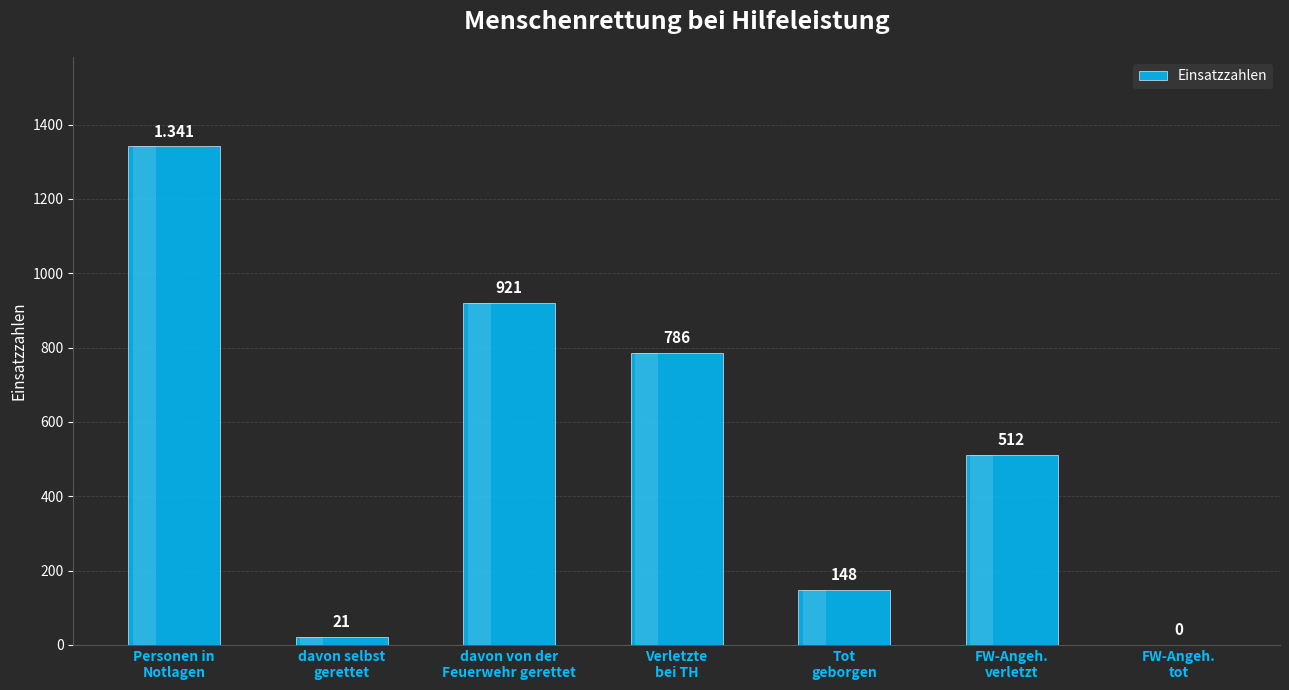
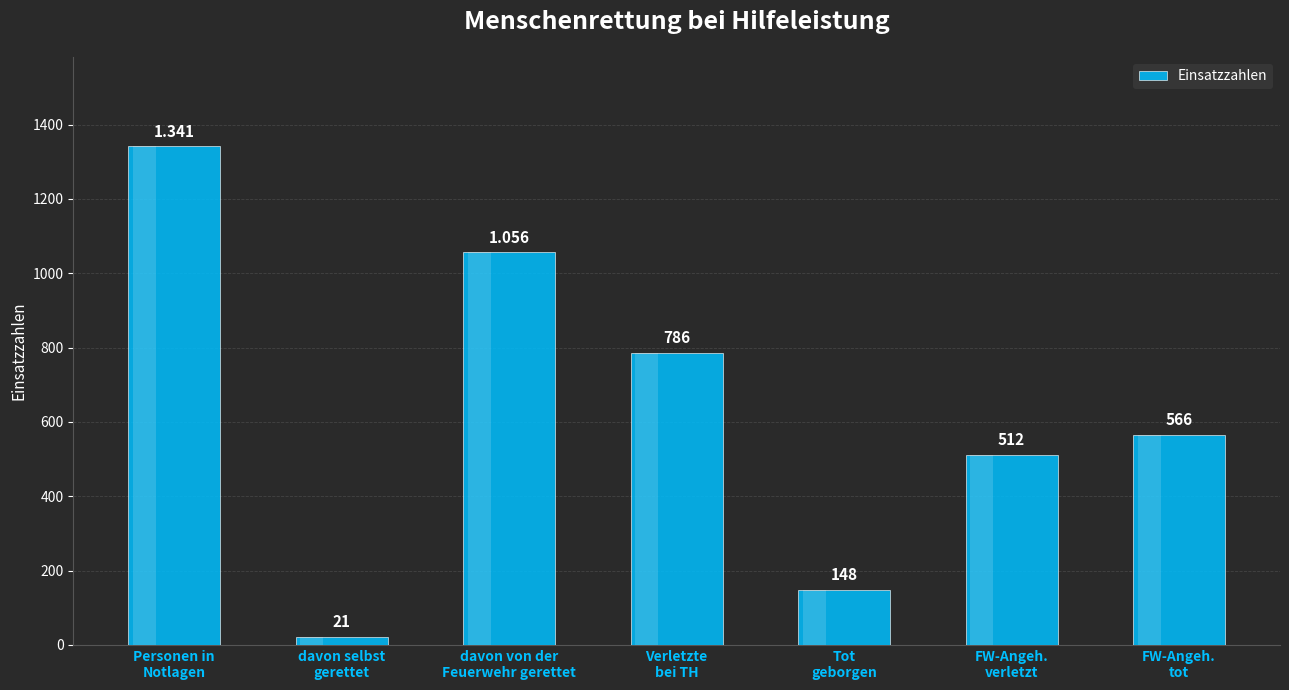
  {
    "davon selbst gerettet": 21,
-   "davon von der Feuerwehr gerettet": 921,
+   "davon von der Feuerwehr gerettet": 1.056,
    "Verletzte bei TH": 786,
    "Tot geborgen": 148,
    "FW-Angeh. verletzt": 512,
-   "FW-Angeh. tot": 0
+   "FW-Angeh. tot": 566
  }
